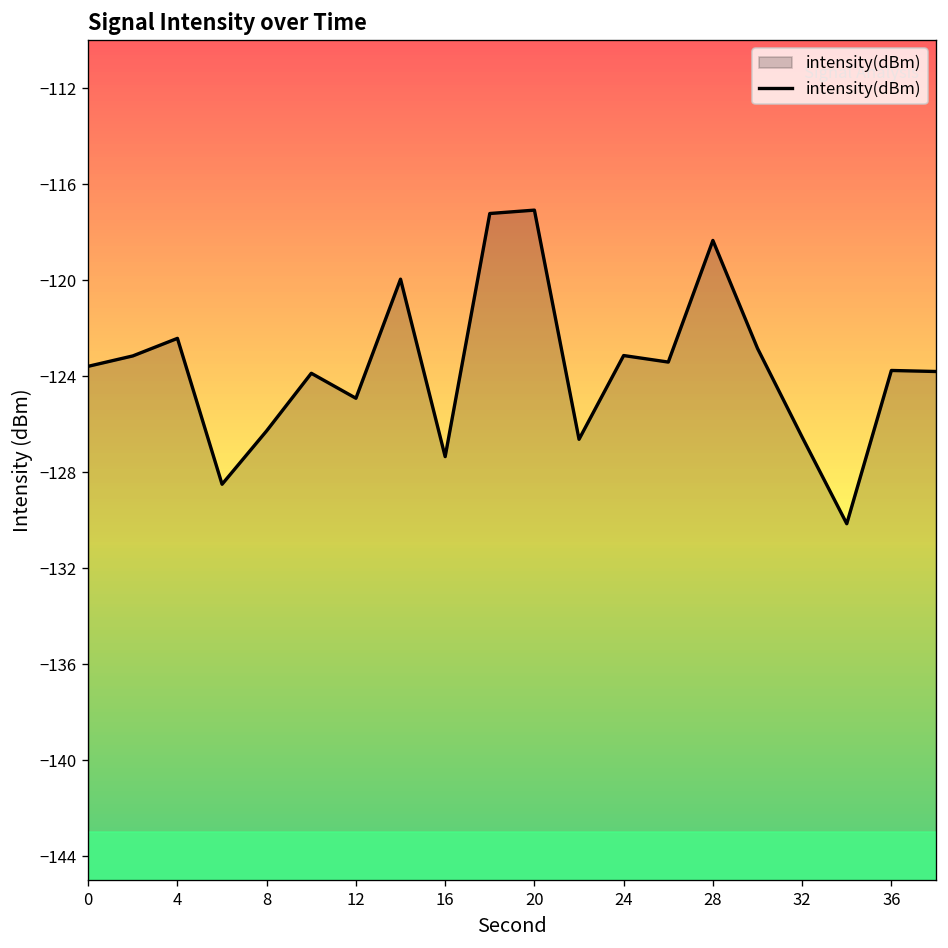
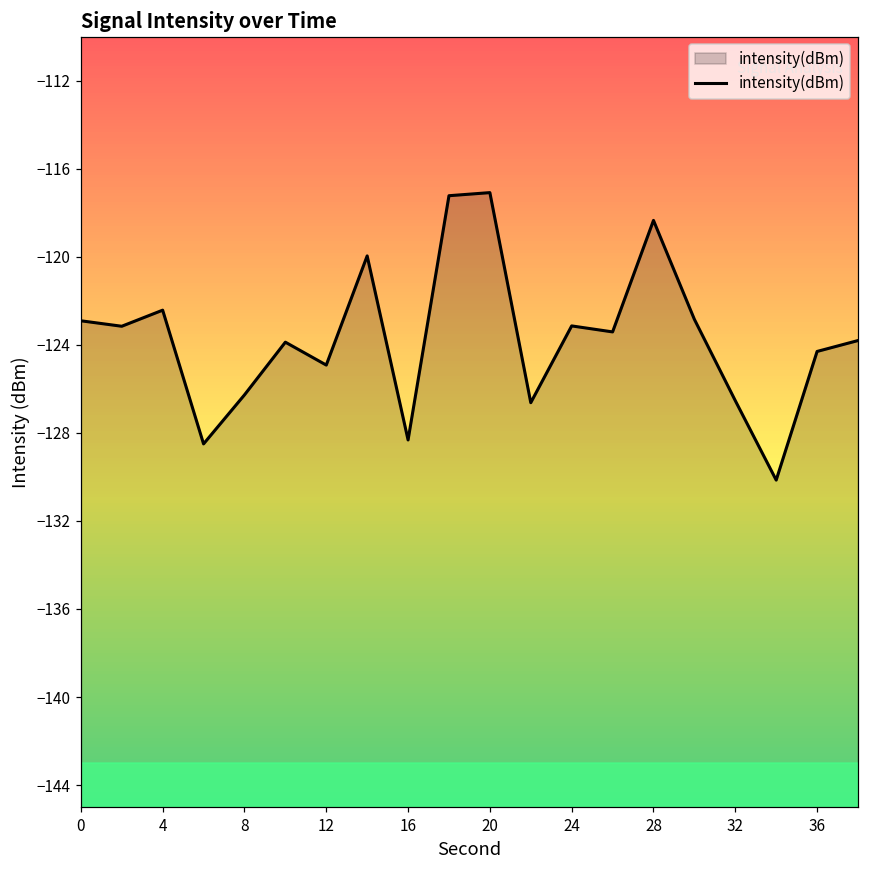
  {
-   "0": -123.6,
+   "0": -122.9,
    "4": -122.4,
    "8": -126.3,
    "12": -124.9,
-   "16": -127.3,
+   "16": -128.3,
    "20": -117.1,
    "24": -123.1,
    "28": -118.3,
    "32": -126.5,
-   "36": -123.8
+   "36": -124.3
  }
